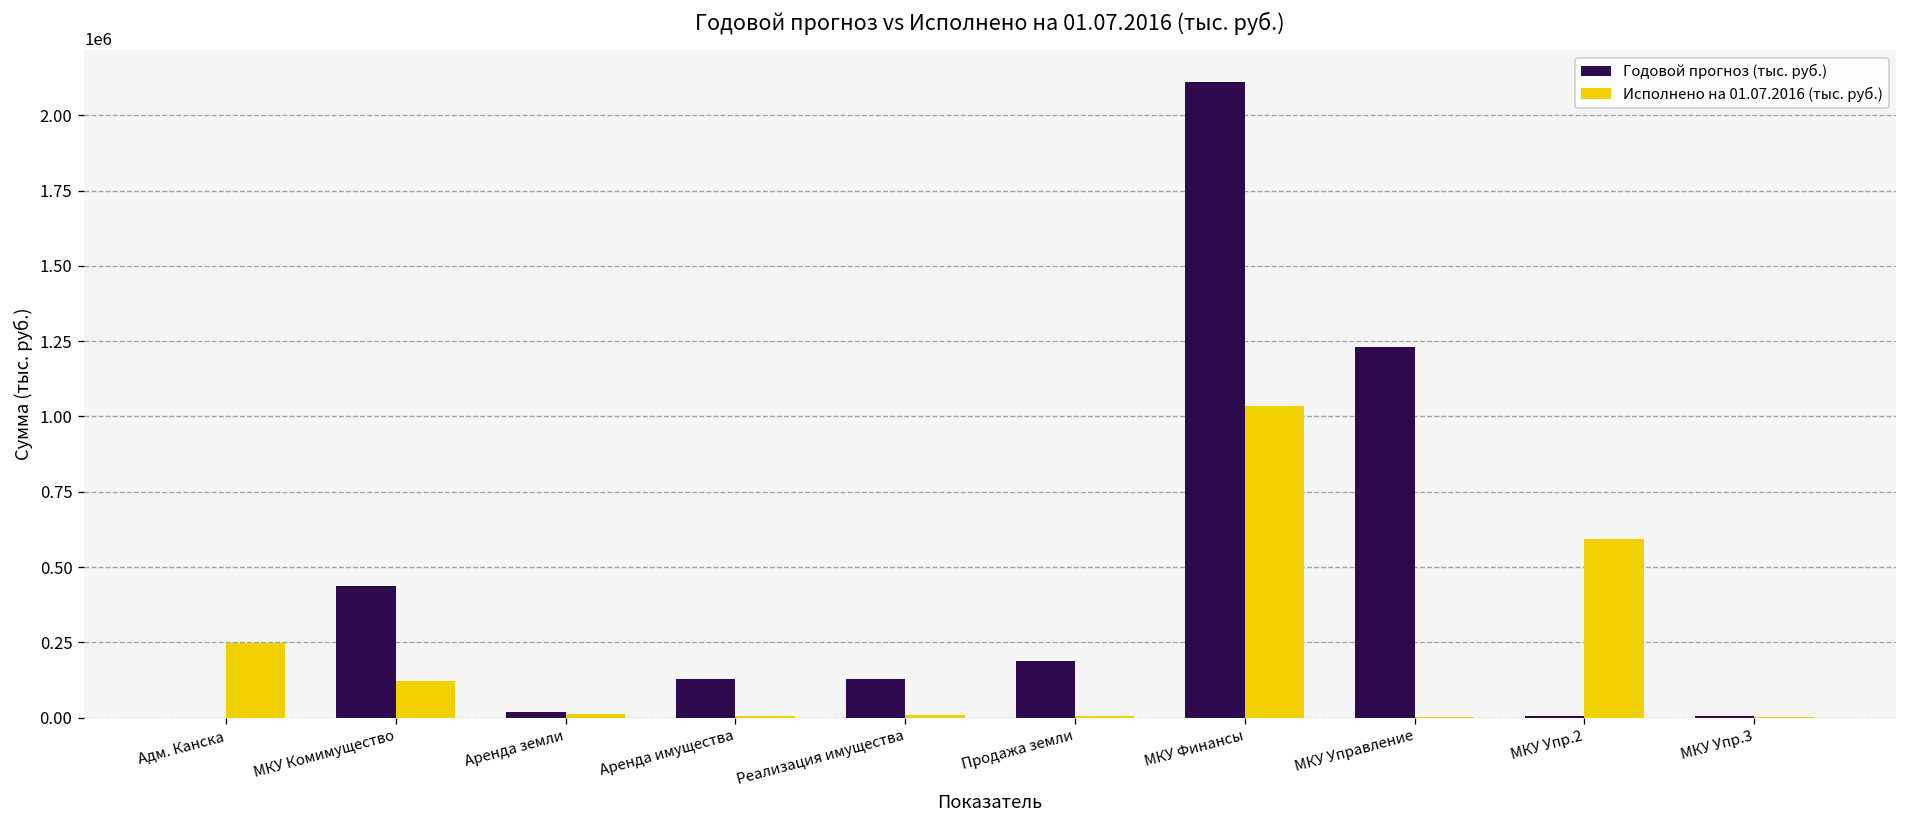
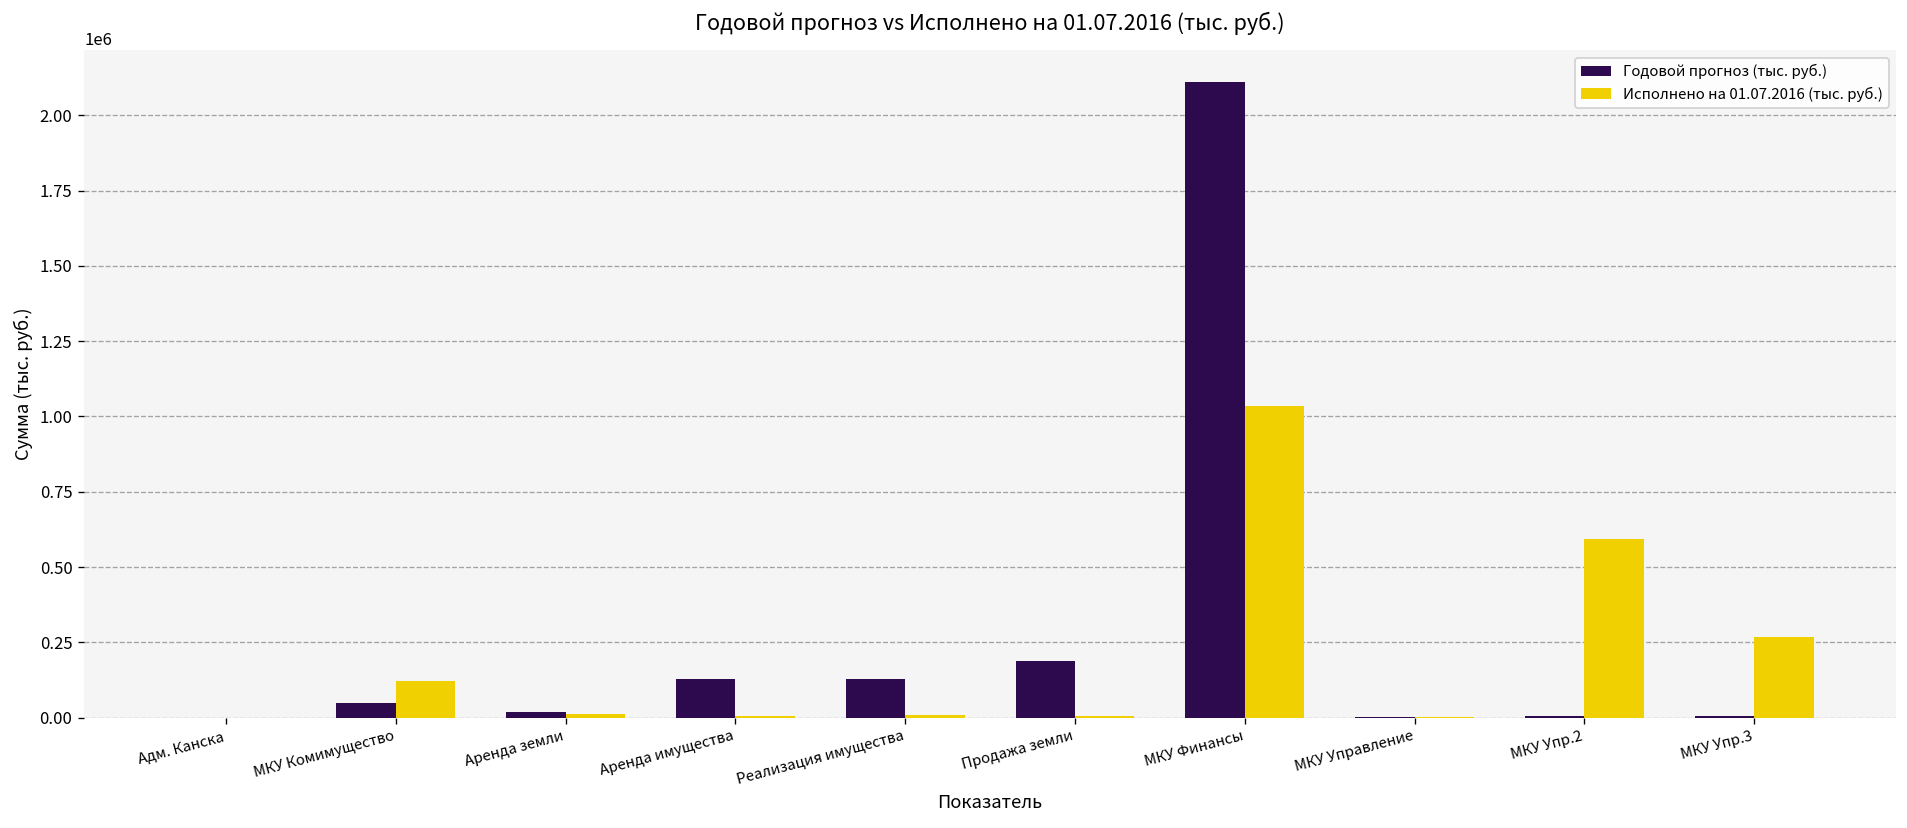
  {
    "Годовой прогноз (тыс. руб.)": {
-     "МКУ Комимущество": 440000,
+     "МКУ Комимущество": 50000,
      "Аренда земли": 20000,
      "Аренда имущества": 130000,
      "Реализация имущества": 130000,
      "Продажа земли": 190000,
      "МКУ Финансы": 2110000,
-     "МКУ Управление": 1230000
+     "МКУ Управление": 0
    },
    "Исполнено на 01.07.2016 (тыс. руб.)": {
-     "Адм. Канска": 250000,
+     "Адм. Канска": 0,
      "МКУ Комимущество": 120000,
      "Аренда земли": 10000,
      "МКУ Финансы": 1030000,
      "МКУ Упр.2": 590000,
-     "МКУ Упр.3": 0
+     "МКУ Упр.3": 270000
    }
  }
